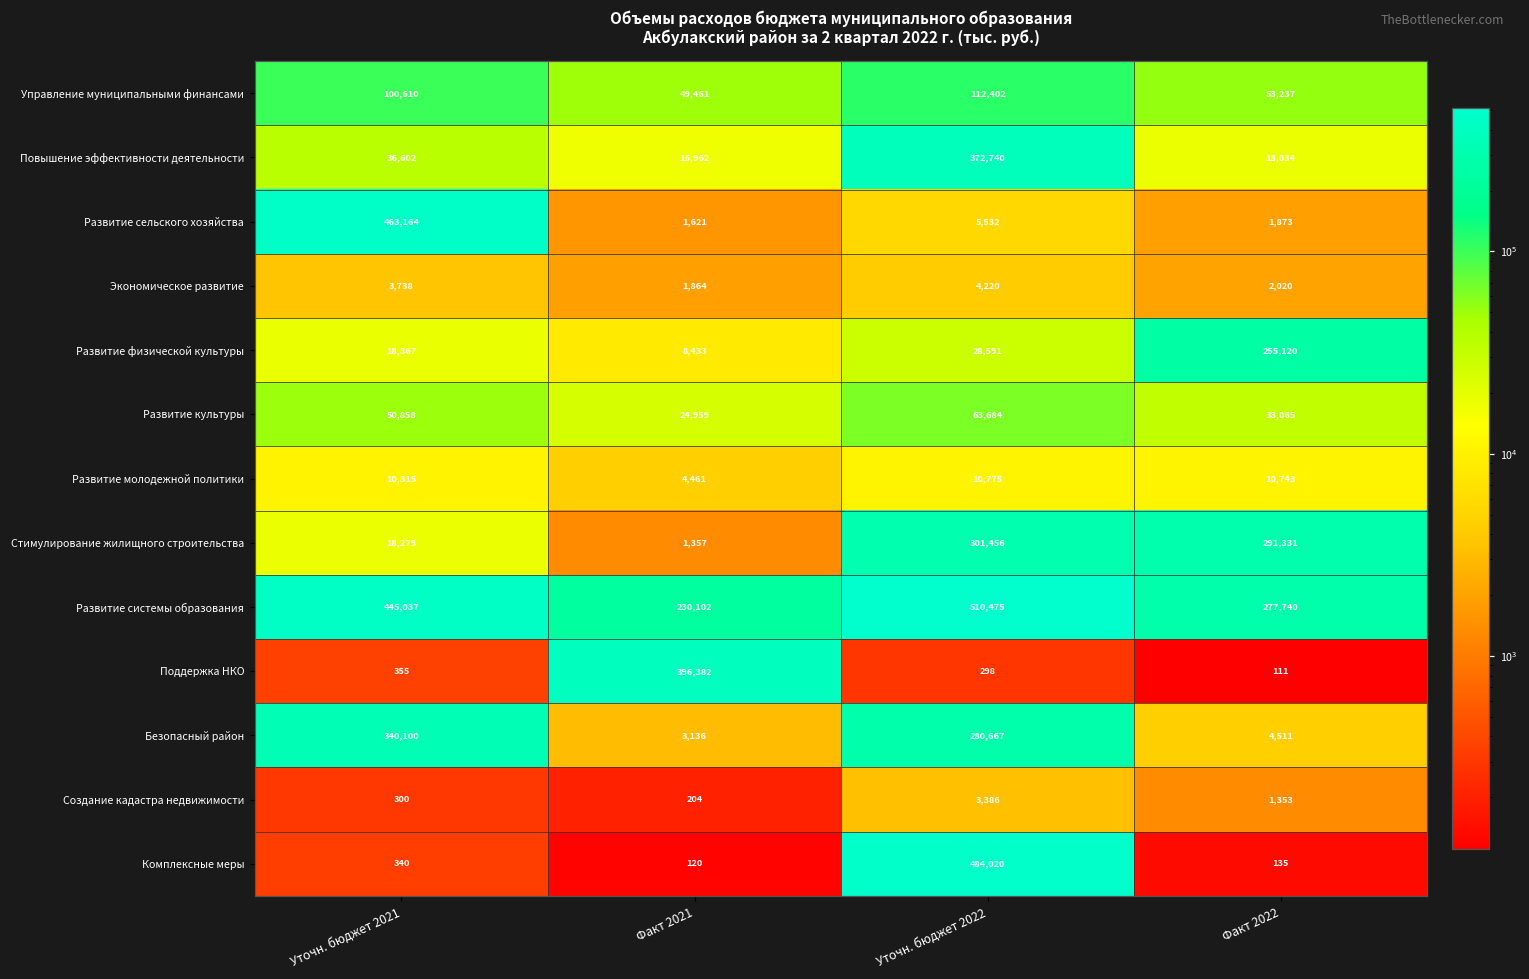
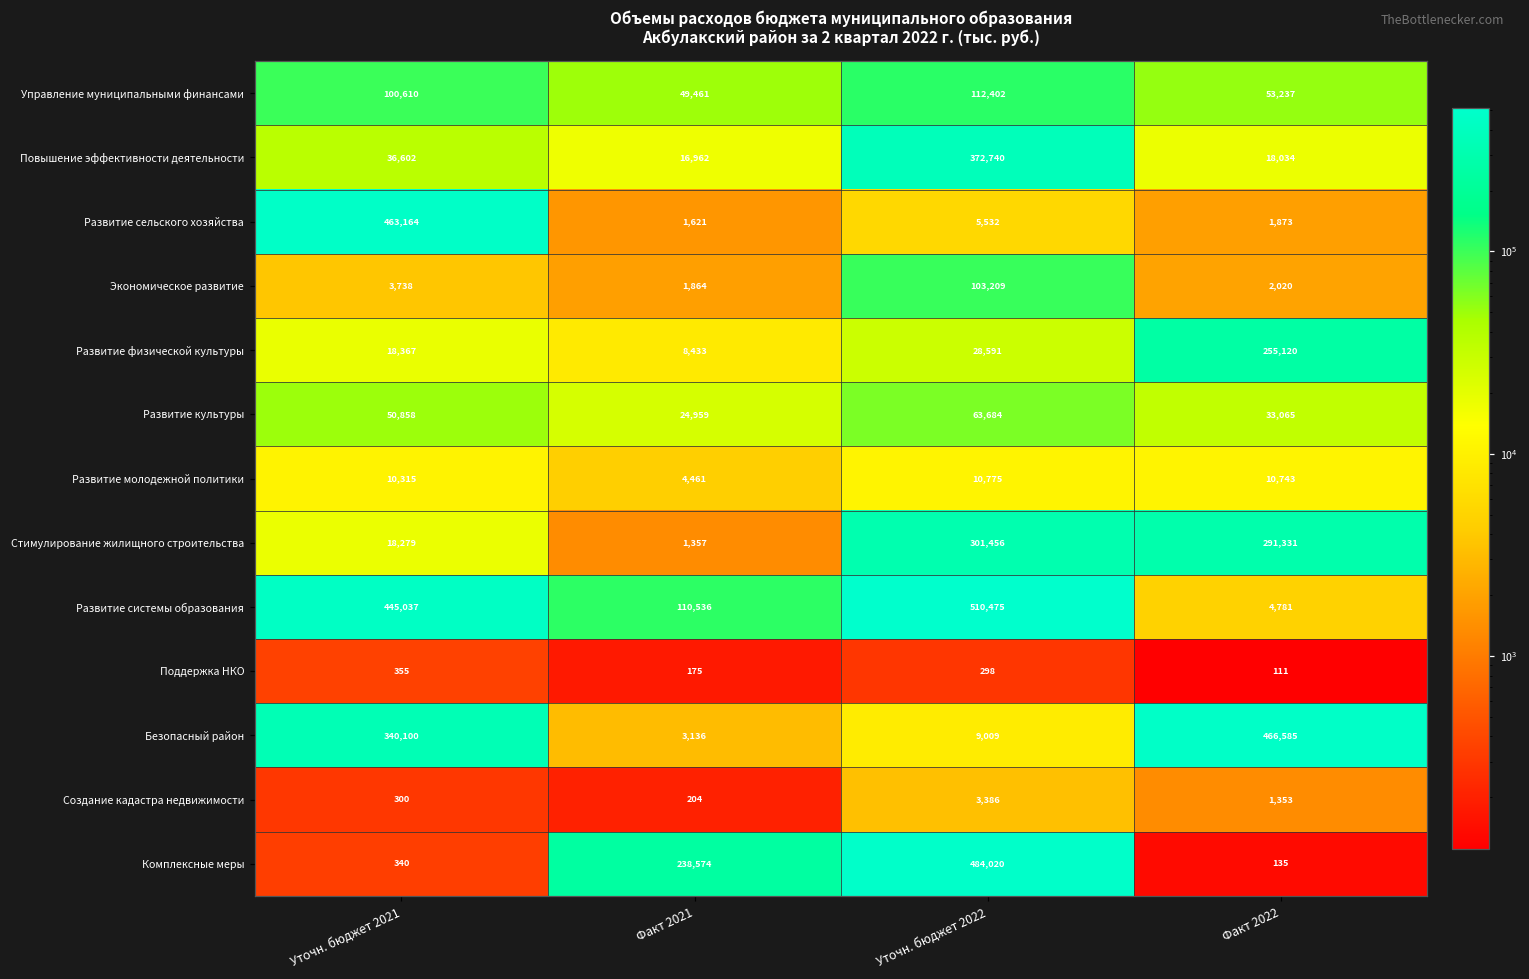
  {
    "Управление муниципальными финансами": {
      "Уточн. бюджет 2021": "100,610",
      "Факт 2021": "49,461",
      "Уточн. бюджет 2022": "112,402",
      "Факт 2022": "53,237"
    },
    "Повышение эффективности деятельности": {
      "Уточн. бюджет 2021": "36,602",
      "Факт 2021": "16,962",
      "Уточн. бюджет 2022": "372,740",
      "Факт 2022": "18,034"
    },
    "Развитие сельского хозяйства": {
      "Уточн. бюджет 2021": "463,164",
      "Факт 2021": "1,621",
      "Уточн. бюджет 2022": "5,532",
      "Факт 2022": "1,873"
    },
    "Экономическое развитие": {
      "Уточн. бюджет 2021": "3,738",
      "Факт 2021": "1,864",
-     "Уточн. бюджет 2022": "4,220",
+     "Уточн. бюджет 2022": "103,209",
      "Факт 2022": "2,020"
    },
    "Развитие физической культуры": {
      "Уточн. бюджет 2021": "18,367",
      "Факт 2021": "8,433",
      "Уточн. бюджет 2022": "28,591",
      "Факт 2022": "255,120"
    },
    "Развитие культуры": {
      "Уточн. бюджет 2021": "50,858",
      "Факт 2021": "24,959",
      "Уточн. бюджет 2022": "63,684",
      "Факт 2022": "33,065"
    },
    "Развитие молодежной политики": {
      "Уточн. бюджет 2021": "10,315",
      "Факт 2021": "4,461",
      "Уточн. бюджет 2022": "10,775",
      "Факт 2022": "10,743"
    },
    "Стимулирование жилищного строительства": {
      "Уточн. бюджет 2021": "18,279",
      "Факт 2021": "1,357",
      "Уточн. бюджет 2022": "301,456",
      "Факт 2022": "291,331"
    },
    "Развитие системы образования": {
      "Уточн. бюджет 2021": "445,037",
-     "Факт 2021": "230,102",
+     "Факт 2021": "110,536",
      "Уточн. бюджет 2022": "510,475",
-     "Факт 2022": "277,740"
+     "Факт 2022": "4,781"
    },
    "Поддержка НКО": {
      "Уточн. бюджет 2021": "355",
-     "Факт 2021": "396,382",
+     "Факт 2021": "175",
      "Уточн. бюджет 2022": "298",
      "Факт 2022": "111"
    },
    "Безопасный район": {
      "Уточн. бюджет 2021": "340,100",
      "Факт 2021": "3,136",
-     "Уточн. бюджет 2022": "280,667",
-     "Факт 2022": "4,511"
+     "Уточн. бюджет 2022": "9,009",
+     "Факт 2022": "466,585"
    },
    "Создание кадастра недвижимости": {
      "Уточн. бюджет 2021": "300",
      "Факт 2021": "204",
      "Уточн. бюджет 2022": "3,386",
      "Факт 2022": "1,353"
    },
    "Комплексные меры": {
      "Уточн. бюджет 2021": "340",
-     "Факт 2021": "120",
+     "Факт 2021": "238,574",
      "Уточн. бюджет 2022": "484,020",
      "Факт 2022": "135"
    }
  }
